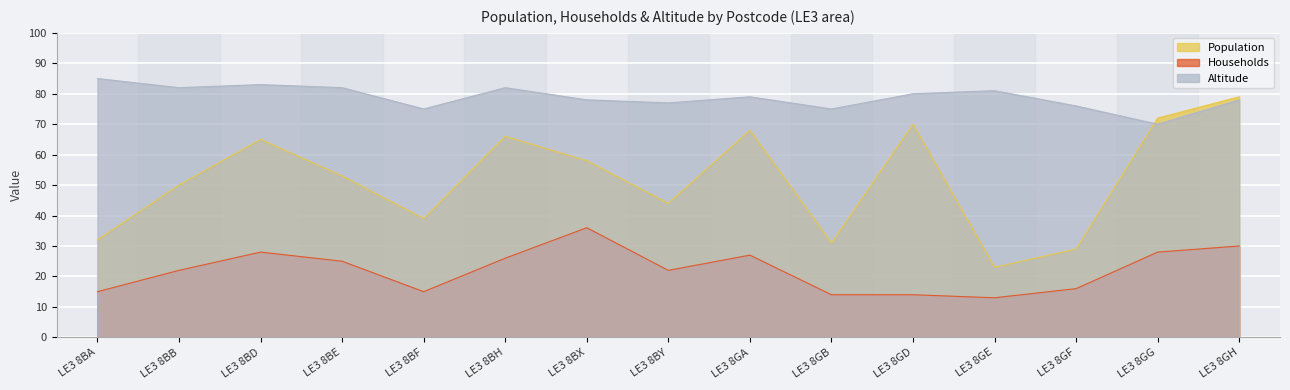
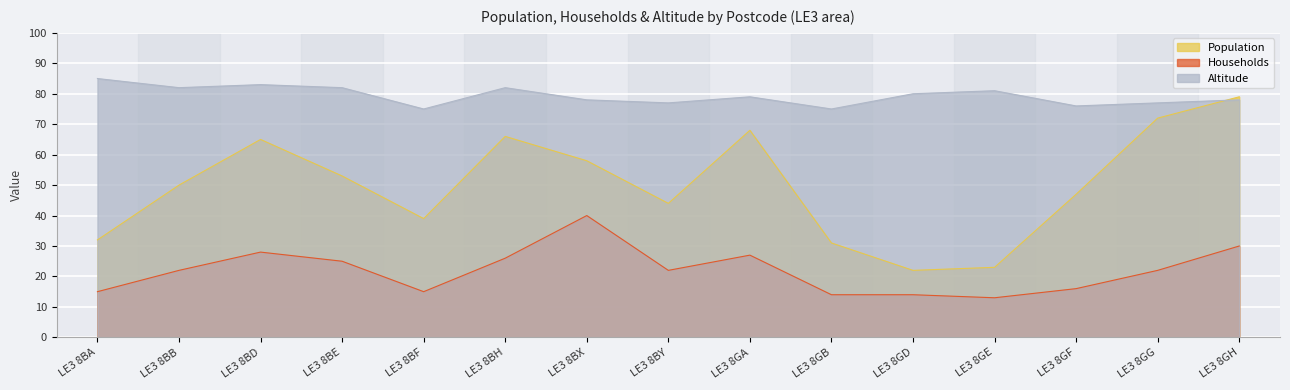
  {
    "Population": {
      "LE3 8BA": 32,
      "LE3 8BB": 50,
      "LE3 8BD": 65,
      "LE3 8BE": 53,
      "LE3 8BF": 39,
      "LE3 8BH": 66,
      "LE3 8BX": 58,
      "LE3 8BY": 44,
      "LE3 8GA": 68,
      "LE3 8GB": 31,
-     "LE3 8GD": 70,
+     "LE3 8GD": 22,
      "LE3 8GE": 23,
-     "LE3 8GF": 29,
+     "LE3 8GF": 47,
      "LE3 8GG": 72,
      "LE3 8GH": 79
    },
    "Households": {
      "LE3 8BA": 15,
      "LE3 8BB": 22,
      "LE3 8BD": 28,
      "LE3 8BE": 25,
      "LE3 8BF": 15,
      "LE3 8BH": 26,
-     "LE3 8BX": 36,
+     "LE3 8BX": 40,
      "LE3 8BY": 22,
      "LE3 8GA": 27,
      "LE3 8GB": 14,
      "LE3 8GD": 14,
      "LE3 8GE": 13,
      "LE3 8GF": 16,
-     "LE3 8GG": 28,
+     "LE3 8GG": 22,
      "LE3 8GH": 30
    },
    "Altitude": {
      "LE3 8BA": 85,
      "LE3 8BB": 82,
      "LE3 8BD": 83,
      "LE3 8BE": 82,
      "LE3 8BF": 75,
      "LE3 8BH": 82,
      "LE3 8BX": 78,
      "LE3 8BY": 77,
      "LE3 8GA": 79,
      "LE3 8GB": 75,
      "LE3 8GD": 80,
      "LE3 8GE": 81,
      "LE3 8GF": 76,
-     "LE3 8GG": 70,
+     "LE3 8GG": 77,
      "LE3 8GH": 78
    }
  }
